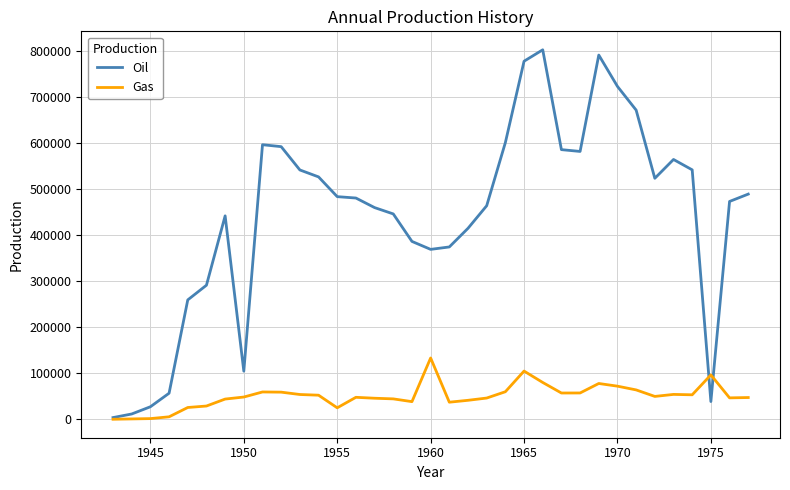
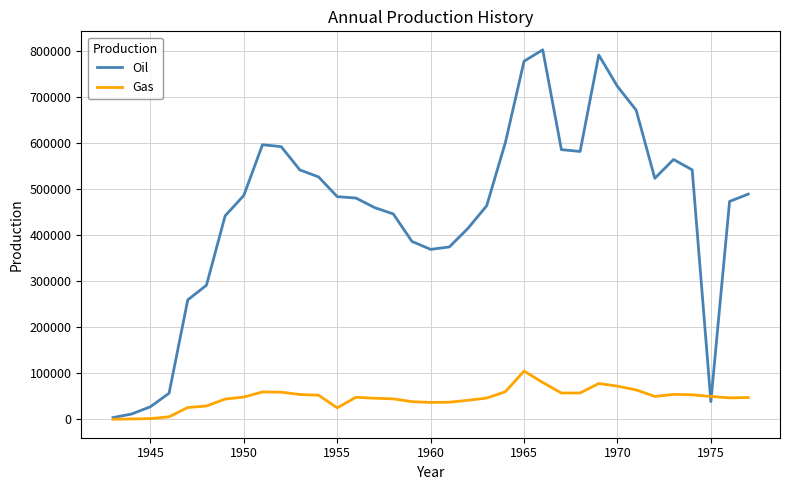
  {
    "Oil": {
      "1945": 30000,
-     "1950": 100000,
+     "1950": 490000,
      "1955": 480000,
      "1960": 370000,
      "1965": 780000,
      "1970": 720000,
      "1975": 40000
    },
    "Gas": {
      "1945": 0,
      "1950": 50000,
      "1955": 30000,
-     "1960": 130000,
+     "1960": 40000,
      "1965": 100000,
      "1970": 70000,
-     "1975": 100000
+     "1975": 50000
    }
  }
